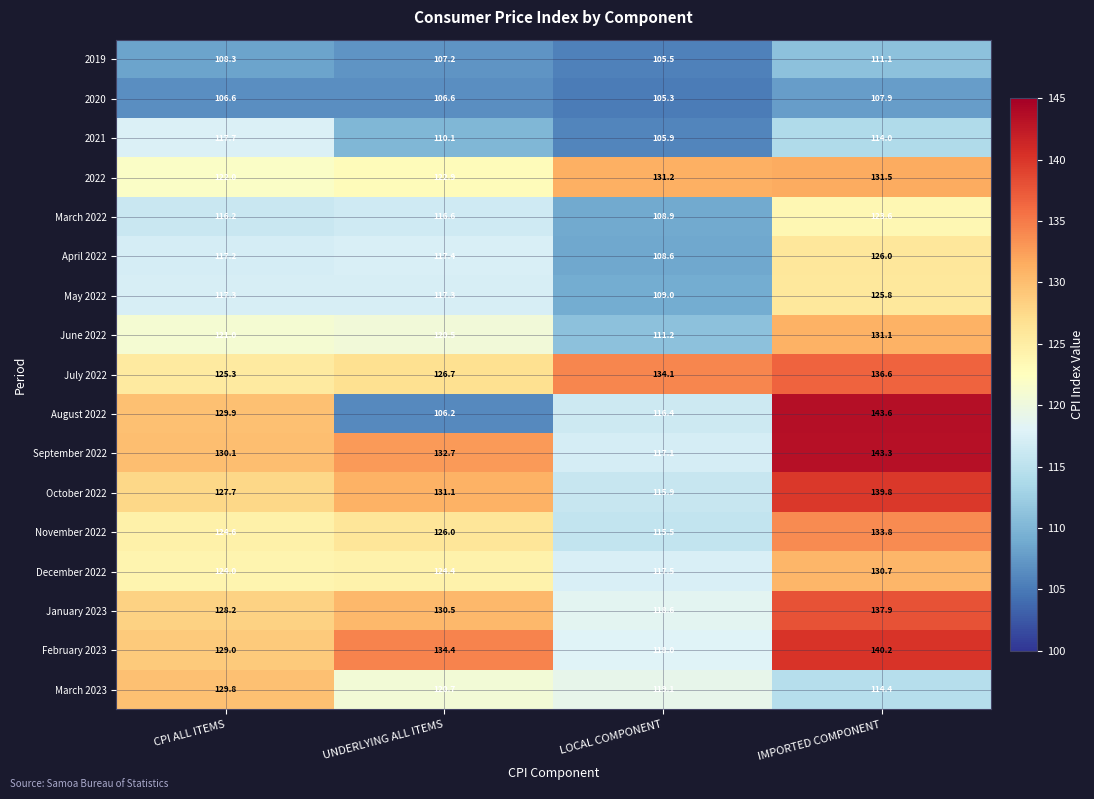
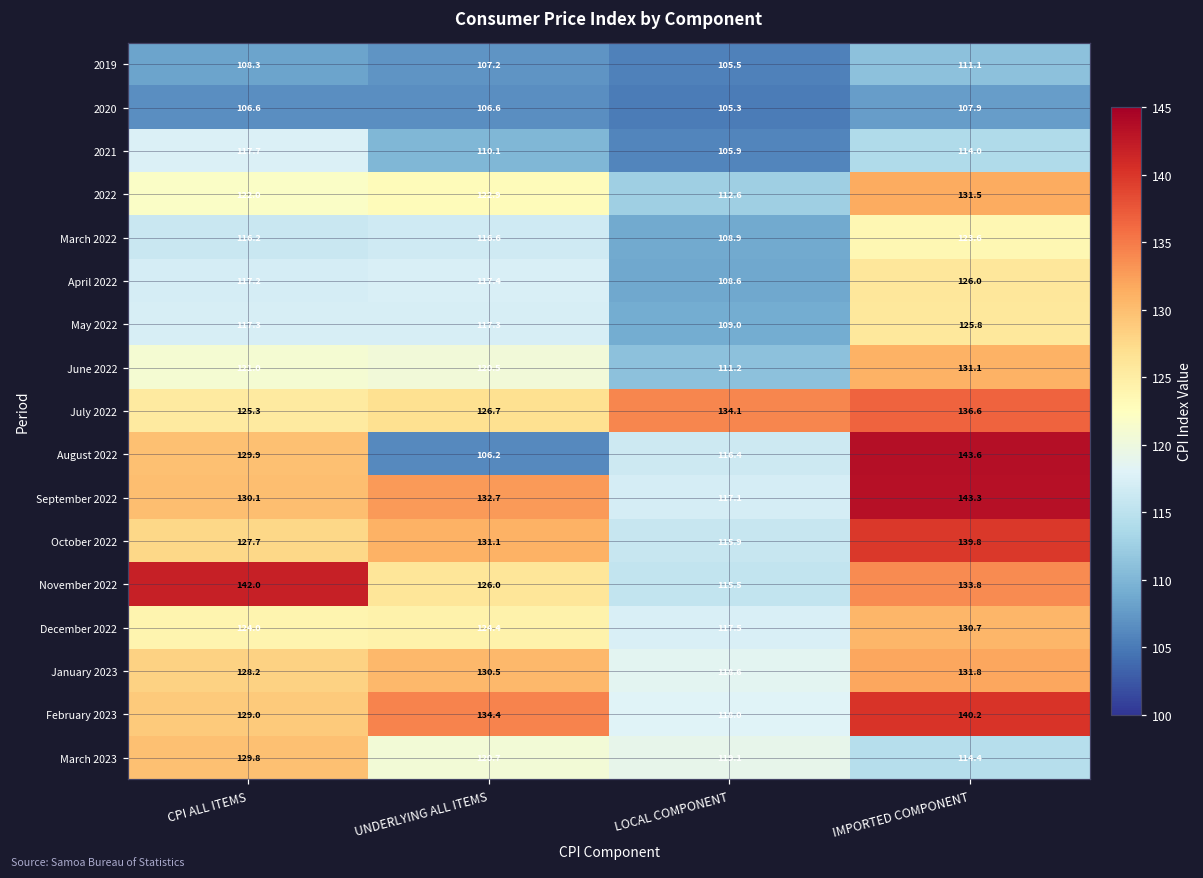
  {
    "2019": {
      "CPI ALL ITEMS": 108.3,
      "UNDERLYING ALL ITEMS": 107.2,
      "LOCAL COMPONENT": 105.5,
      "IMPORTED COMPONENT": 111.1
    },
    "2020": {
      "CPI ALL ITEMS": 106.6,
      "UNDERLYING ALL ITEMS": 106.6,
      "LOCAL COMPONENT": 105.3,
      "IMPORTED COMPONENT": 107.9
    },
    "2021": {
      "UNDERLYING ALL ITEMS": 110.1,
      "LOCAL COMPONENT": 105.9,
      "IMPORTED COMPONENT": 114.0
    },
    "2022": {
      "CPI ALL ITEMS": 122.0,
      "UNDERLYING ALL ITEMS": 122.9,
-     "LOCAL COMPONENT": 131.2,
+     "LOCAL COMPONENT": 112.6,
      "IMPORTED COMPONENT": 131.5
    },
    "March 2022": {
      "CPI ALL ITEMS": 116.2,
      "UNDERLYING ALL ITEMS": 116.6,
      "LOCAL COMPONENT": 108.9,
      "IMPORTED COMPONENT": 123.6
    },
    "April 2022": {
      "LOCAL COMPONENT": 108.6,
      "IMPORTED COMPONENT": 126.0
    },
    "May 2022": {
      "LOCAL COMPONENT": 109.0,
      "IMPORTED COMPONENT": 125.8
    },
    "June 2022": {
      "LOCAL COMPONENT": 111.2,
      "IMPORTED COMPONENT": 131.1
    },
    "July 2022": {
      "CPI ALL ITEMS": 125.3,
      "UNDERLYING ALL ITEMS": 126.7,
      "LOCAL COMPONENT": 134.1,
      "IMPORTED COMPONENT": 136.6
    },
    "August 2022": {
      "CPI ALL ITEMS": 129.9,
      "UNDERLYING ALL ITEMS": 106.2,
      "LOCAL COMPONENT": 116.4,
      "IMPORTED COMPONENT": 143.6
    },
    "September 2022": {
      "CPI ALL ITEMS": 130.1,
      "UNDERLYING ALL ITEMS": 132.7,
      "IMPORTED COMPONENT": 143.3
    },
    "October 2022": {
      "CPI ALL ITEMS": 127.7,
      "UNDERLYING ALL ITEMS": 131.1,
      "LOCAL COMPONENT": 115.9,
      "IMPORTED COMPONENT": 139.8
    },
    "November 2022": {
-     "CPI ALL ITEMS": 124.6,
+     "CPI ALL ITEMS": 142.0,
      "UNDERLYING ALL ITEMS": 126.0,
      "LOCAL COMPONENT": 115.5,
      "IMPORTED COMPONENT": 133.8
    },
    "December 2022": {
      "CPI ALL ITEMS": 124.0,
      "UNDERLYING ALL ITEMS": 124.4,
      "IMPORTED COMPONENT": 130.7
    },
    "January 2023": {
      "CPI ALL ITEMS": 128.2,
      "UNDERLYING ALL ITEMS": 130.5,
-     "IMPORTED COMPONENT": 137.9
+     "IMPORTED COMPONENT": 131.8
    },
    "February 2023": {
      "CPI ALL ITEMS": 129.0,
      "UNDERLYING ALL ITEMS": 134.4,
      "IMPORTED COMPONENT": 140.2
    },
    "March 2023": {
      "CPI ALL ITEMS": 129.8,
      "IMPORTED COMPONENT": 114.4
    }
  }
